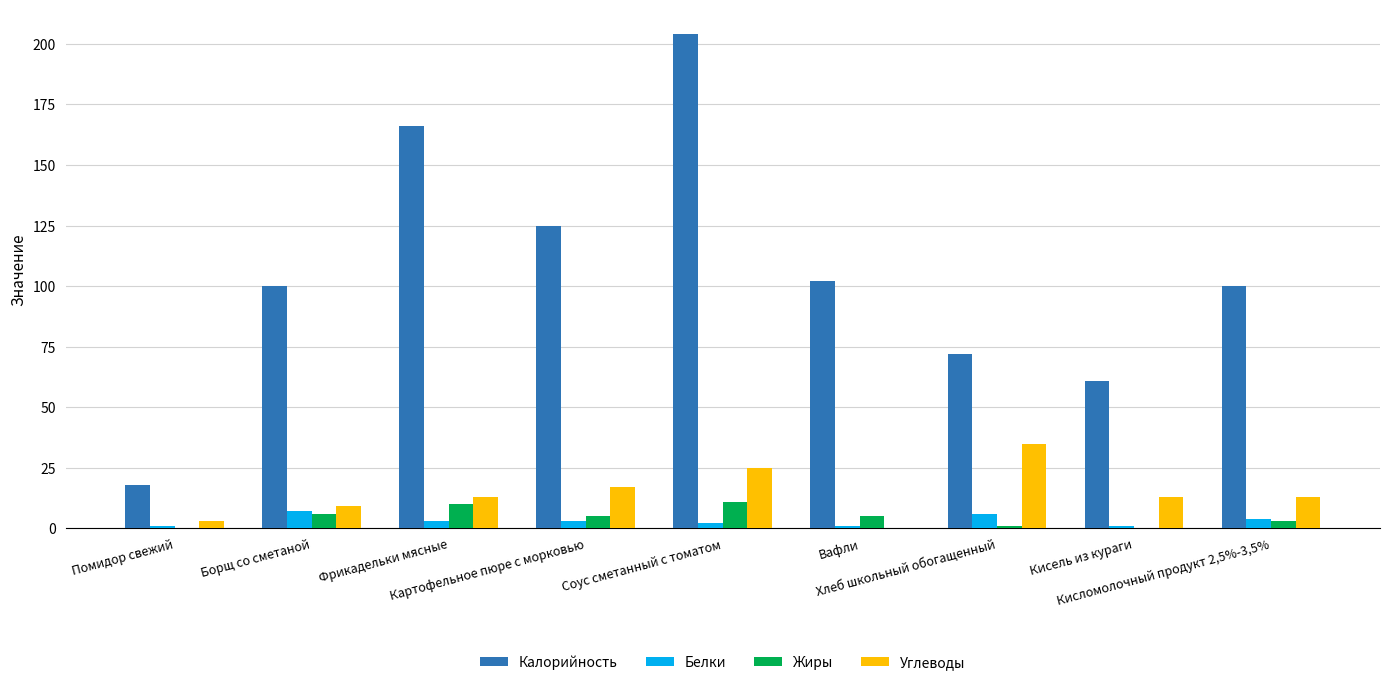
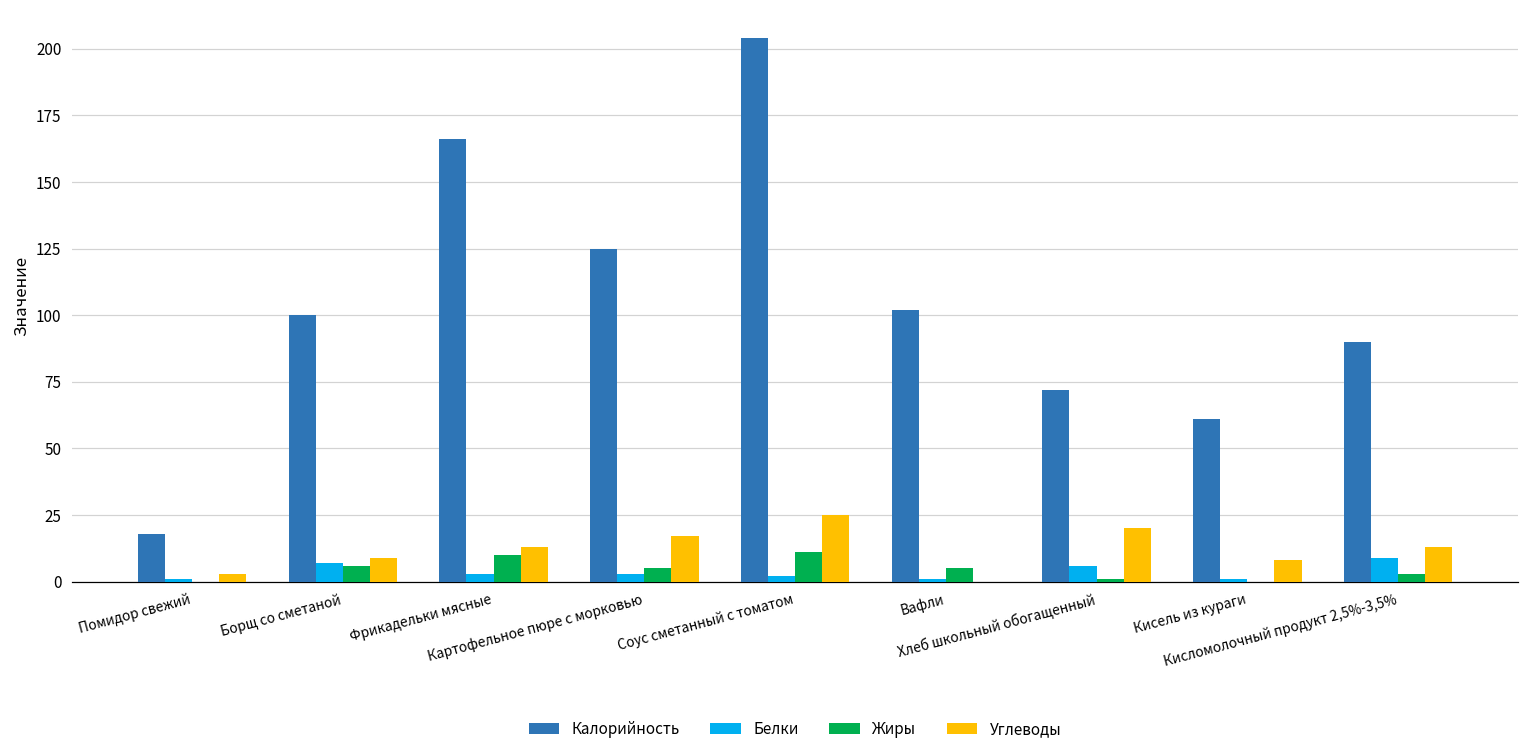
  {
    "Калорийность": {
      "Помидор свежий": 18,
      "Борщ со сметаной": 100,
      "Фрикадельки мясные": 166,
      "Картофельное пюре с морковью": 125,
      "Соус сметанный с томатом": 204,
      "Вафли": 102,
      "Хлеб школьный обогащенный": 72,
      "Кисель из кураги": 61,
-     "Кисломолочный продукт 2,5%-3,5%": 100
+     "Кисломолочный продукт 2,5%-3,5%": 90
    },
    "Белки": {
      "Борщ со сметаной": 7,
      "Фрикадельки мясные": 3,
      "Картофельное пюре с морковью": 3,
      "Соус сметанный с томатом": 2,
      "Хлеб школьный обогащенный": 6,
-     "Кисломолочный продукт 2,5%-3,5%": 4
+     "Кисломолочный продукт 2,5%-3,5%": 9
    },
    "Жиры": {
      "Помидор свежий": 0,
      "Борщ со сметаной": 6,
      "Фрикадельки мясные": 10,
      "Картофельное пюре с морковью": 5,
      "Соус сметанный с томатом": 11,
      "Вафли": 5,
      "Кисель из кураги": 0,
      "Кисломолочный продукт 2,5%-3,5%": 3
    },
    "Углеводы": {
      "Помидор свежий": 3,
      "Борщ со сметаной": 9,
      "Фрикадельки мясные": 13,
      "Картофельное пюре с морковью": 17,
      "Соус сметанный с томатом": 25,
      "Вафли": 0,
-     "Хлеб школьный обогащенный": 35,
-     "Кисель из кураги": 13,
+     "Хлеб школьный обогащенный": 20,
+     "Кисель из кураги": 8,
      "Кисломолочный продукт 2,5%-3,5%": 13
    }
  }
